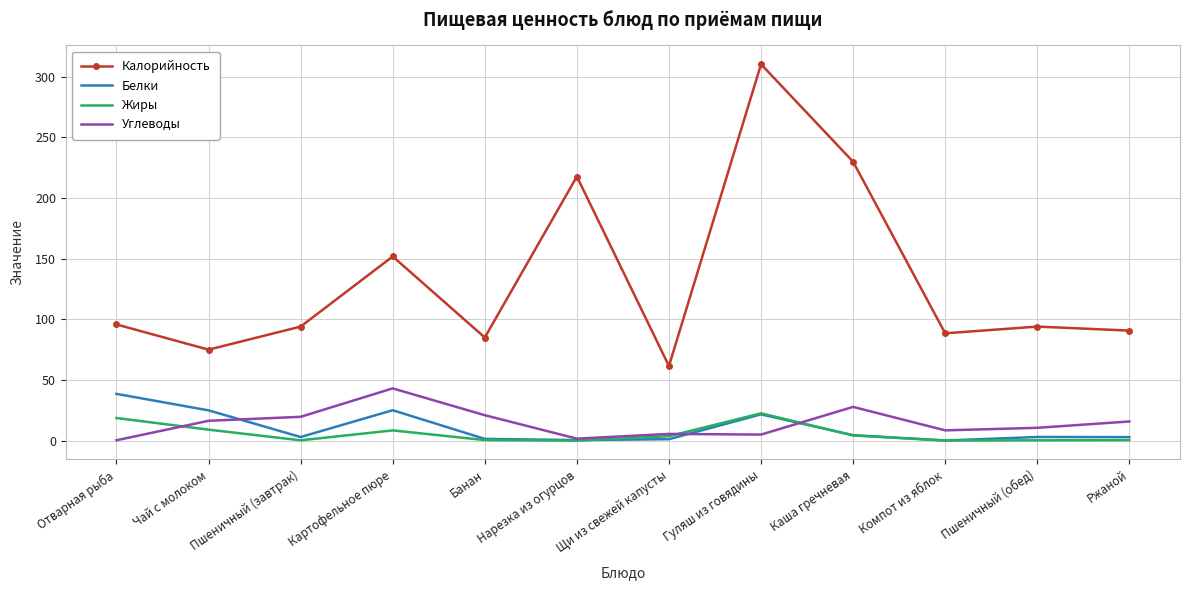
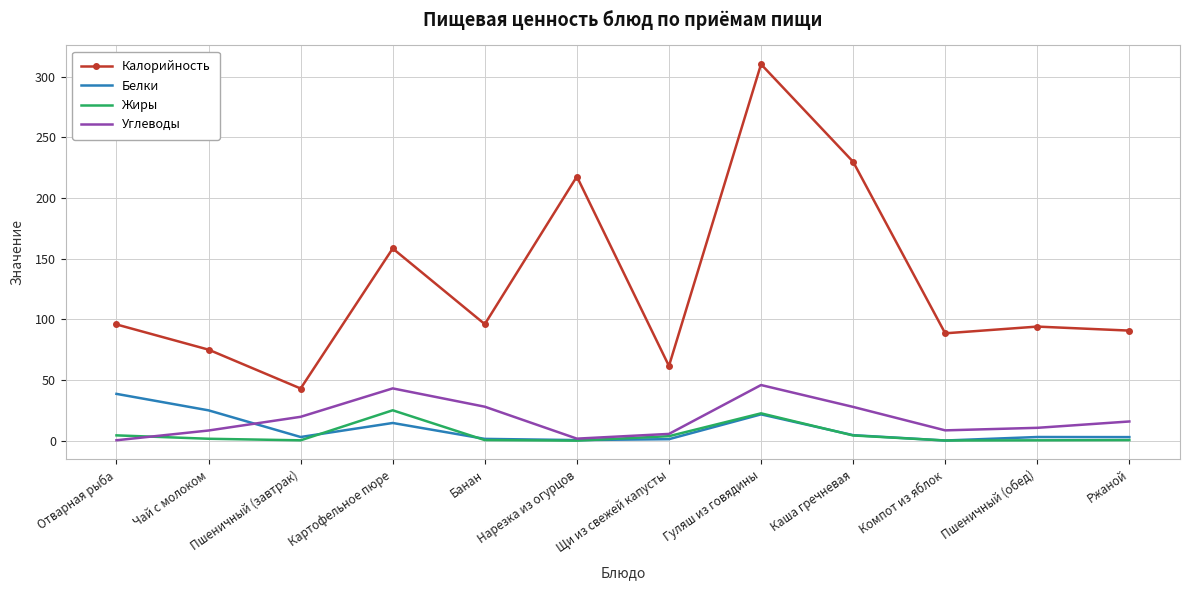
  {
    "Калорийность": {
      "Отварная рыба": 96,
      "Чай с молоком": 75,
-     "Пшеничный (завтрак)": 94,
-     "Картофельное пюре": 152,
-     "Банан": 85,
+     "Пшеничный (завтрак)": 43,
+     "Картофельное пюре": 158,
+     "Банан": 96,
      "Нарезка из огурцов": 218,
      "Щи из свежей капусты": 62,
      "Гуляш из говядины": 310,
      "Каша гречневая": 230,
      "Компот из яблок": 88,
      "Пшеничный (обед)": 94,
      "Ржаной": 91
    },
    "Белки": {
      "Отварная рыба": 39,
      "Чай с молоком": 25,
      "Пшеничный (завтрак)": 3,
-     "Картофельное пюре": 25,
+     "Картофельное пюре": 15,
      "Щи из свежей капусты": 1,
      "Пшеничный (обед)": 3,
      "Ржаной": 3
    },
    "Жиры": {
-     "Отварная рыба": 19,
-     "Чай с молоком": 9,
+     "Отварная рыба": 4,
+     "Чай с молоком": 2,
      "Пшеничный (завтрак)": 0,
-     "Картофельное пюре": 8,
+     "Картофельное пюре": 25,
      "Пшеничный (обед)": 0,
      "Ржаной": 0
    },
    "Углеводы": {
      "Отварная рыба": 0,
-     "Чай с молоком": 16,
+     "Чай с молоком": 8,
      "Пшеничный (завтрак)": 20,
      "Картофельное пюре": 43,
-     "Банан": 21,
-     "Гуляш из говядины": 5,
+     "Банан": 28,
+     "Гуляш из говядины": 46,
      "Каша гречневая": 28,
      "Компот из яблок": 9,
      "Пшеничный (обед)": 11,
      "Ржаной": 16
    }
  }
